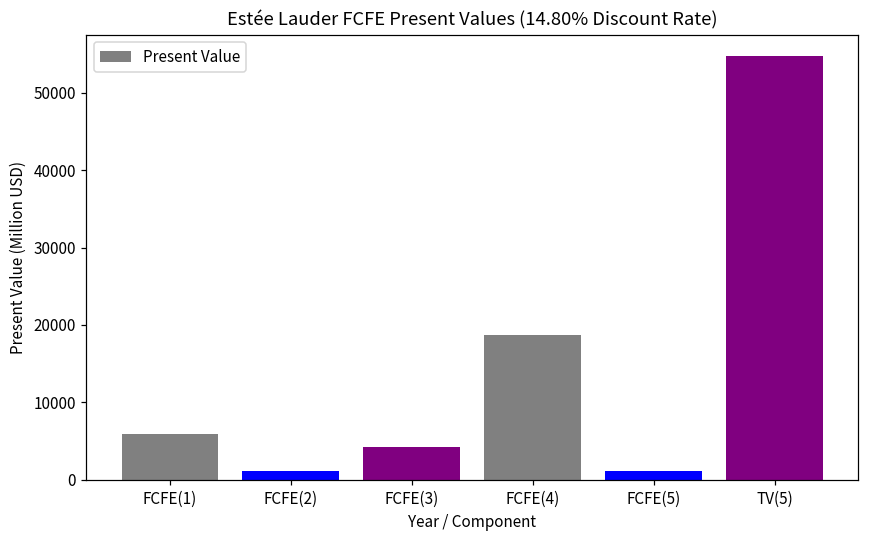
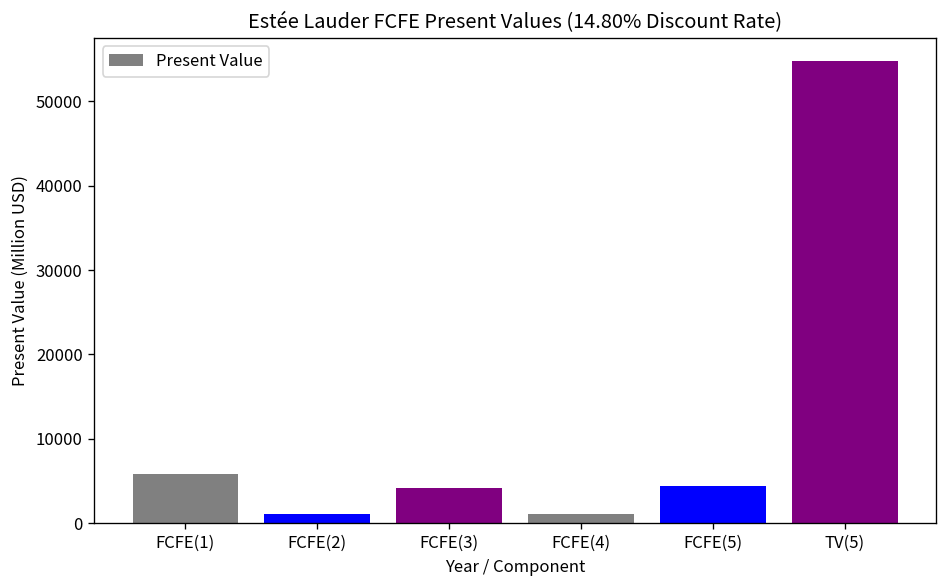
  {
    "FCFE(1)": 6000,
    "FCFE(2)": 1000,
    "FCFE(3)": 4000,
-   "FCFE(4)": 19000,
-   "FCFE(5)": 1000,
+   "FCFE(4)": 1000,
+   "FCFE(5)": 4000,
    "TV(5)": 55000
  }
